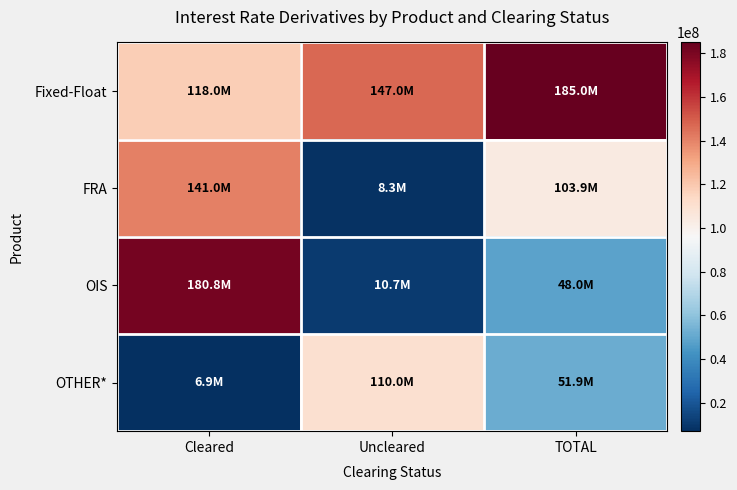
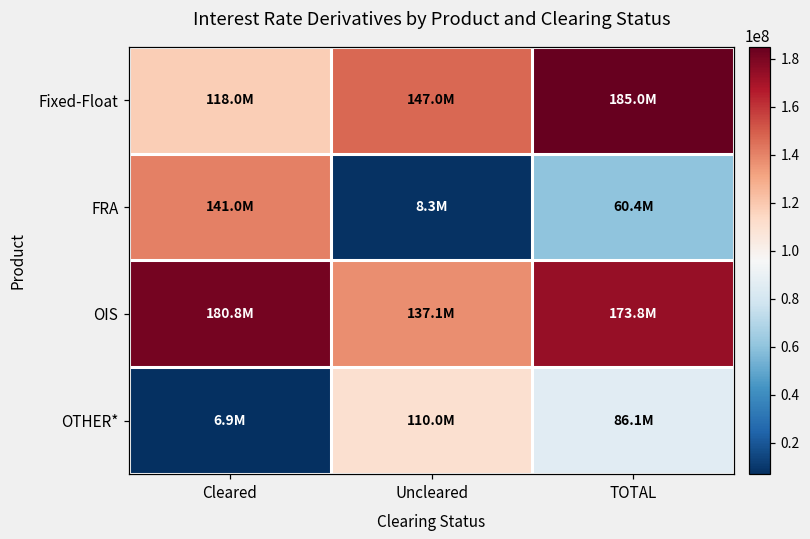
  {
    "Fixed-Float": {
      "Cleared": "118.0M",
      "Uncleared": "147.0M",
      "TOTAL": "185.0M"
    },
    "FRA": {
      "Cleared": "141.0M",
      "Uncleared": "8.3M",
-     "TOTAL": "103.9M"
+     "TOTAL": "60.4M"
    },
    "OIS": {
      "Cleared": "180.8M",
-     "Uncleared": "10.7M",
-     "TOTAL": "48.0M"
+     "Uncleared": "137.1M",
+     "TOTAL": "173.8M"
    },
    "OTHER*": {
      "Cleared": "6.9M",
      "Uncleared": "110.0M",
-     "TOTAL": "51.9M"
+     "TOTAL": "86.1M"
    }
  }
